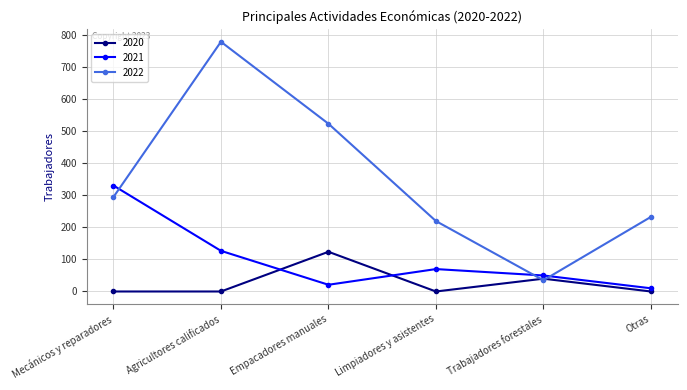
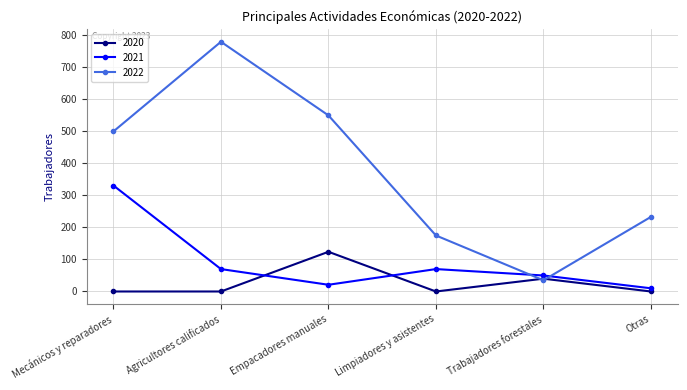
  {
    "2020": {
      "Mecánicos y reparadores": 0,
      "Agricultores calificados": 0,
      "Empacadores manuales": 120,
      "Limpiadores y asistentes": 0,
      "Otras": 0
    },
    "2021": {
      "Mecánicos y reparadores": 330,
-     "Agricultores calificados": 130,
+     "Agricultores calificados": 70,
      "Empacadores manuales": 20,
      "Limpiadores y asistentes": 70,
      "Trabajadores forestales": 50,
      "Otras": 10
    },
    "2022": {
-     "Mecánicos y reparadores": 300,
+     "Mecánicos y reparadores": 500,
      "Agricultores calificados": 780,
-     "Empacadores manuales": 520,
-     "Limpiadores y asistentes": 220,
+     "Empacadores manuales": 550,
+     "Limpiadores y asistentes": 180,
      "Otras": 230
    }
  }
